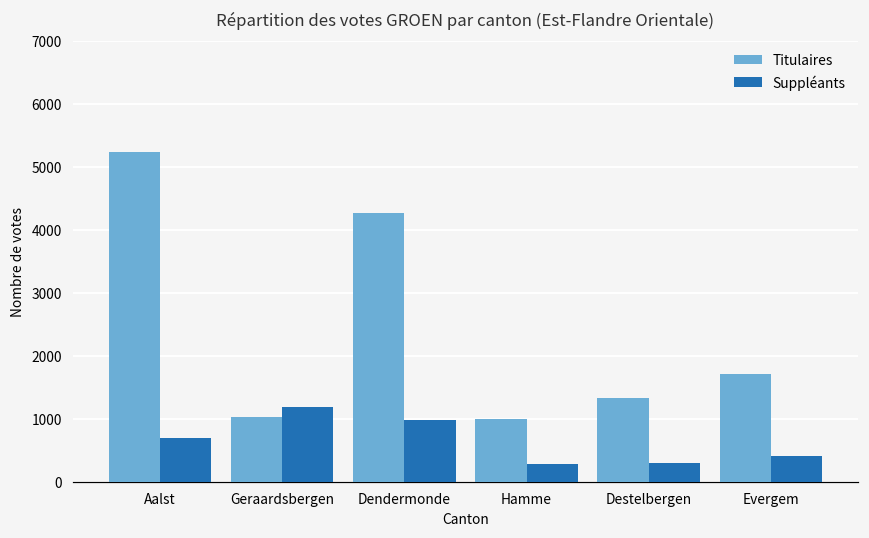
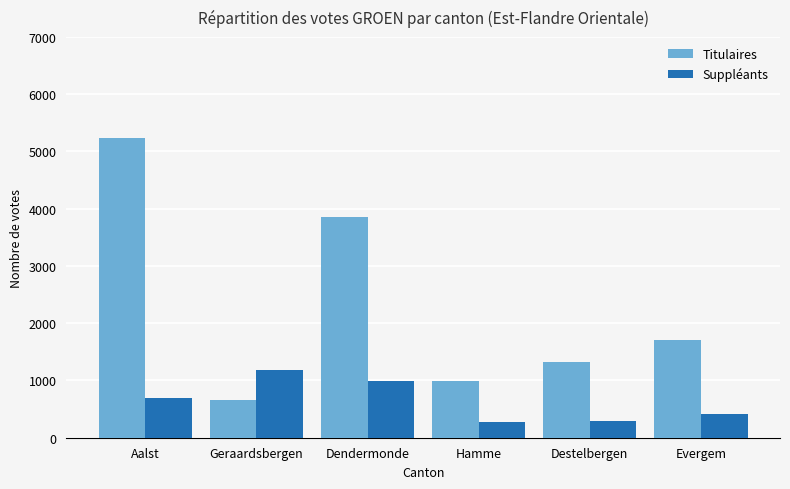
  {
    "Titulaires": {
      "Aalst": 5200,
-     "Geraardsbergen": 1000,
-     "Dendermonde": 4300,
+     "Geraardsbergen": 700,
+     "Dendermonde": 3900,
      "Hamme": 1000,
      "Destelbergen": 1300,
      "Evergem": 1700
    },
    "Suppléants": {
      "Aalst": 700,
      "Geraardsbergen": 1200,
      "Dendermonde": 1000,
      "Hamme": 300,
      "Destelbergen": 300,
      "Evergem": 400
    }
  }
